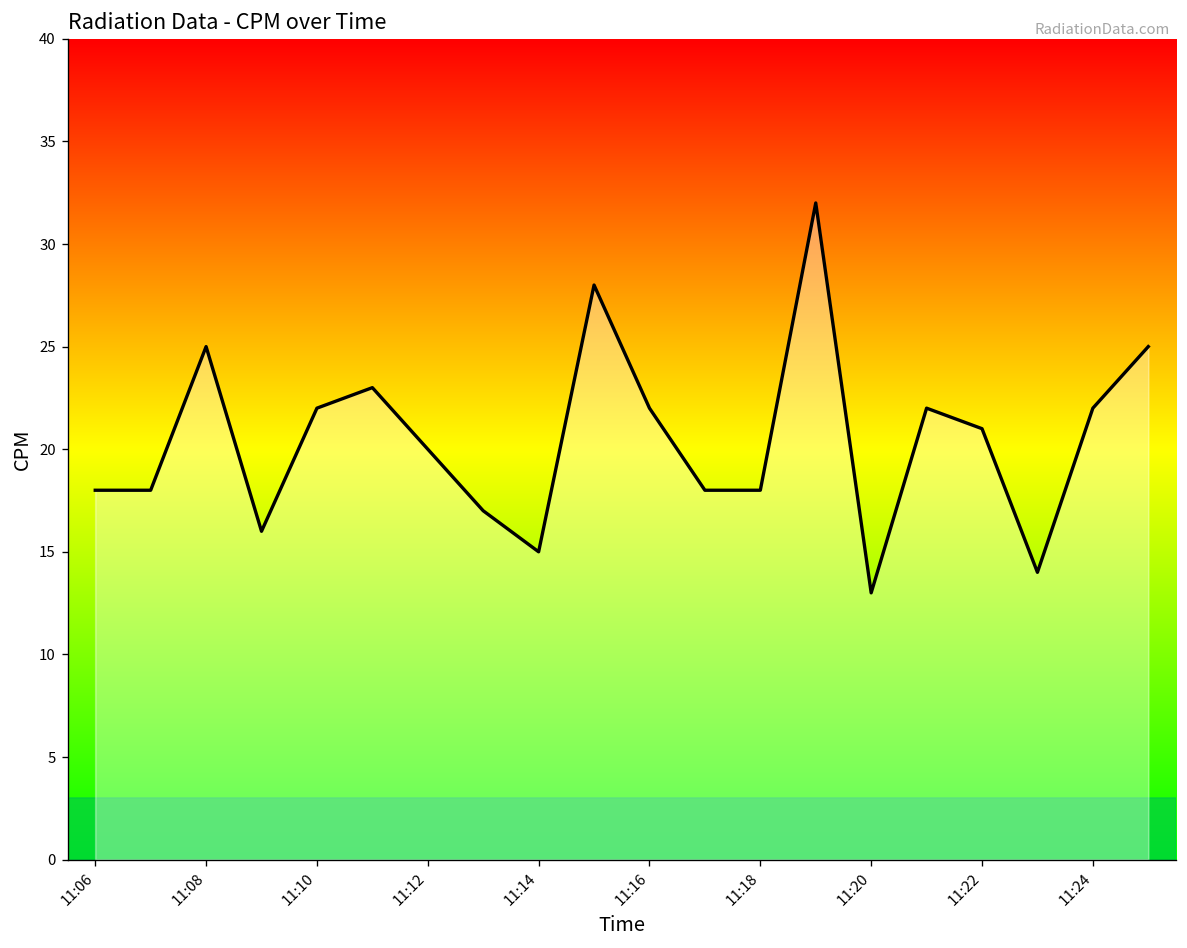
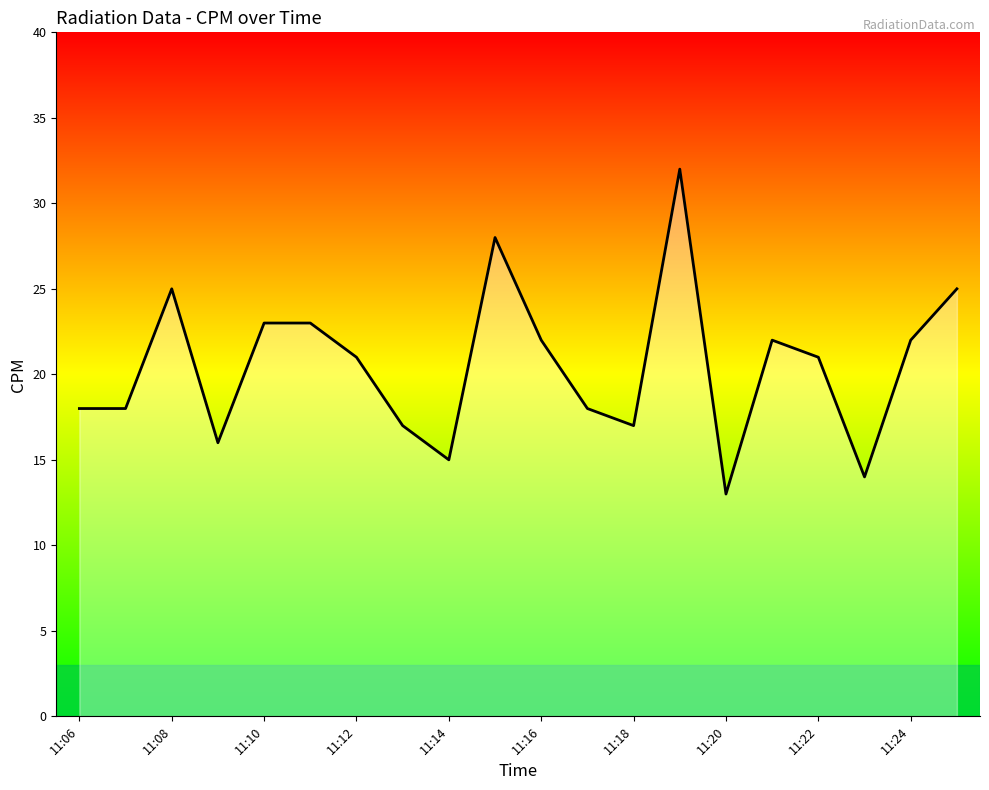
  {
    "11:06": 18,
    "11:08": 25,
-   "11:10": 22,
-   "11:12": 20,
+   "11:10": 23,
+   "11:12": 21,
    "11:14": 15,
    "11:16": 22,
-   "11:18": 18,
+   "11:18": 17,
    "11:20": 13,
    "11:22": 21,
    "11:24": 22
  }
